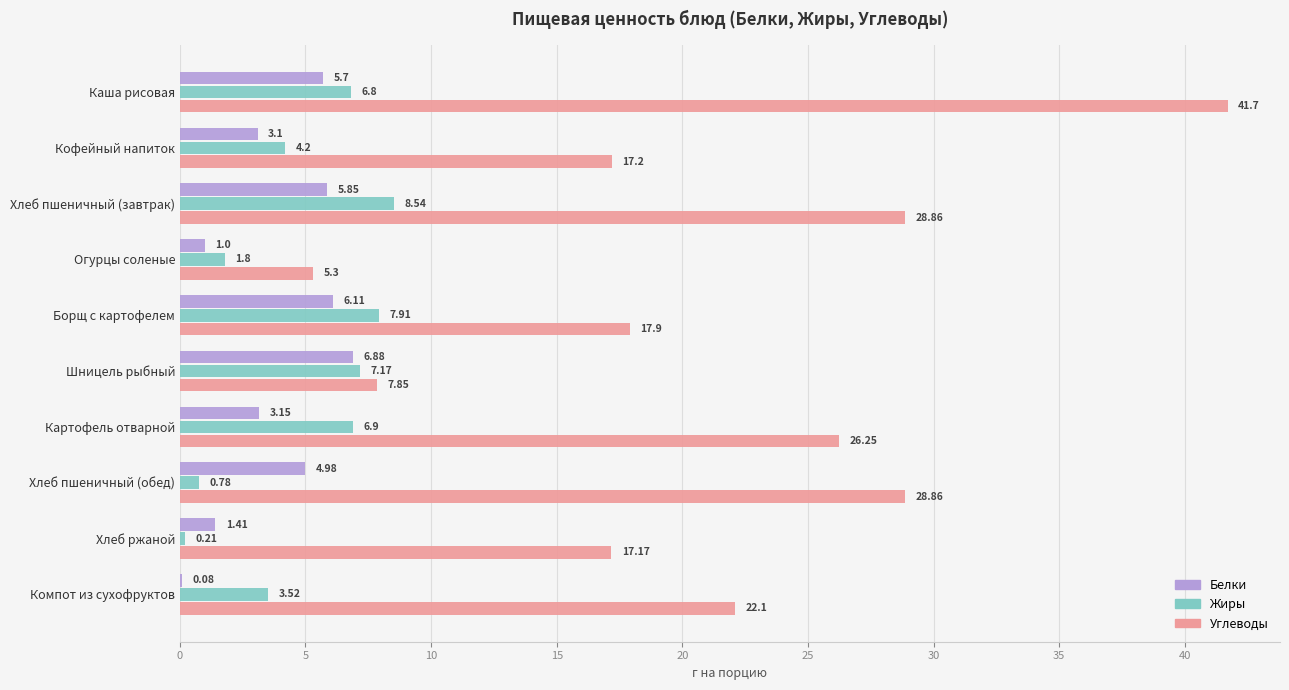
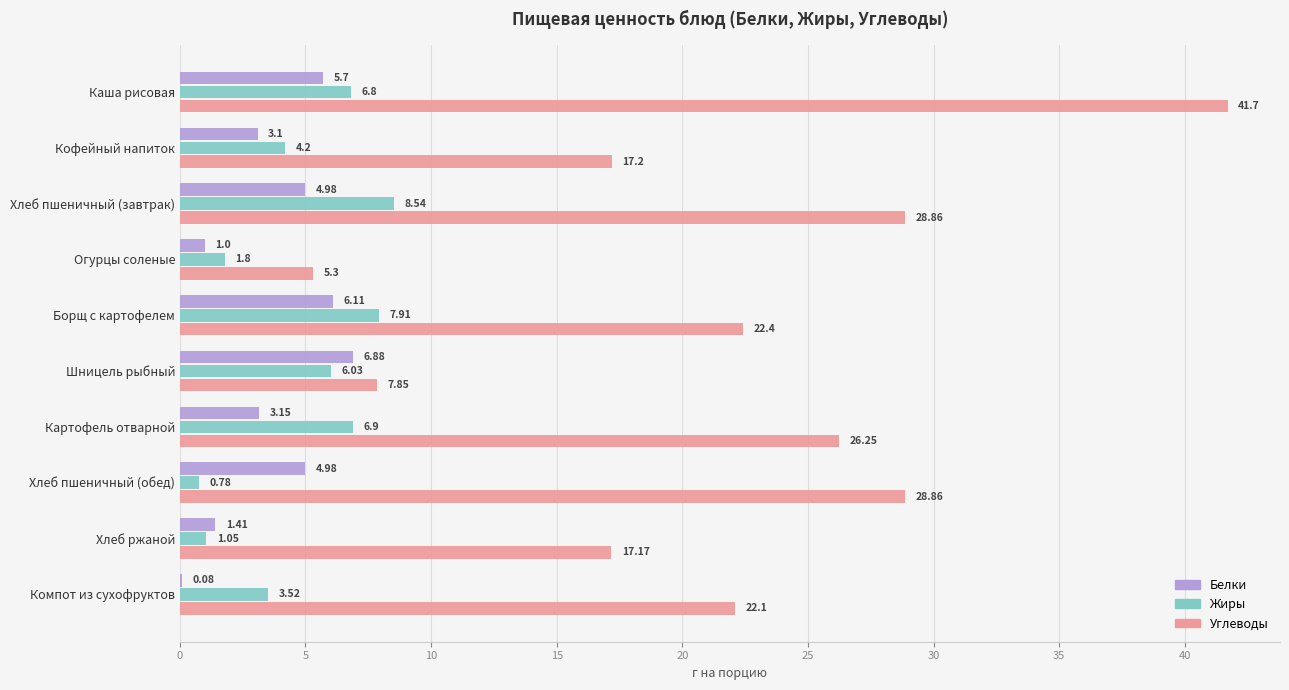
  {
    "Белки": {
      "Каша рисовая": 5.7,
      "Кофейный напиток": 3.1,
-     "Хлеб пшеничный (завтрак)": 5.85,
+     "Хлеб пшеничный (завтрак)": 4.98,
      "Огурцы соленые": 1.0,
      "Борщ с картофелем": 6.11,
      "Шницель рыбный": 6.88,
      "Картофель отварной": 3.15,
      "Хлеб пшеничный (обед)": 4.98,
      "Хлеб ржаной": 1.41,
      "Компот из сухофруктов": 0.08
    },
    "Жиры": {
      "Каша рисовая": 6.8,
      "Кофейный напиток": 4.2,
      "Хлеб пшеничный (завтрак)": 8.54,
      "Огурцы соленые": 1.8,
      "Борщ с картофелем": 7.91,
-     "Шницель рыбный": 7.17,
+     "Шницель рыбный": 6.03,
      "Картофель отварной": 6.9,
      "Хлеб пшеничный (обед)": 0.78,
-     "Хлеб ржаной": 0.21,
+     "Хлеб ржаной": 1.05,
      "Компот из сухофруктов": 3.52
    },
    "Углеводы": {
      "Каша рисовая": 41.7,
      "Кофейный напиток": 17.2,
      "Хлеб пшеничный (завтрак)": 28.86,
      "Огурцы соленые": 5.3,
-     "Борщ с картофелем": 17.9,
+     "Борщ с картофелем": 22.4,
      "Шницель рыбный": 7.85,
      "Картофель отварной": 26.25,
      "Хлеб пшеничный (обед)": 28.86,
      "Хлеб ржаной": 17.17,
      "Компот из сухофруктов": 22.1
    }
  }
